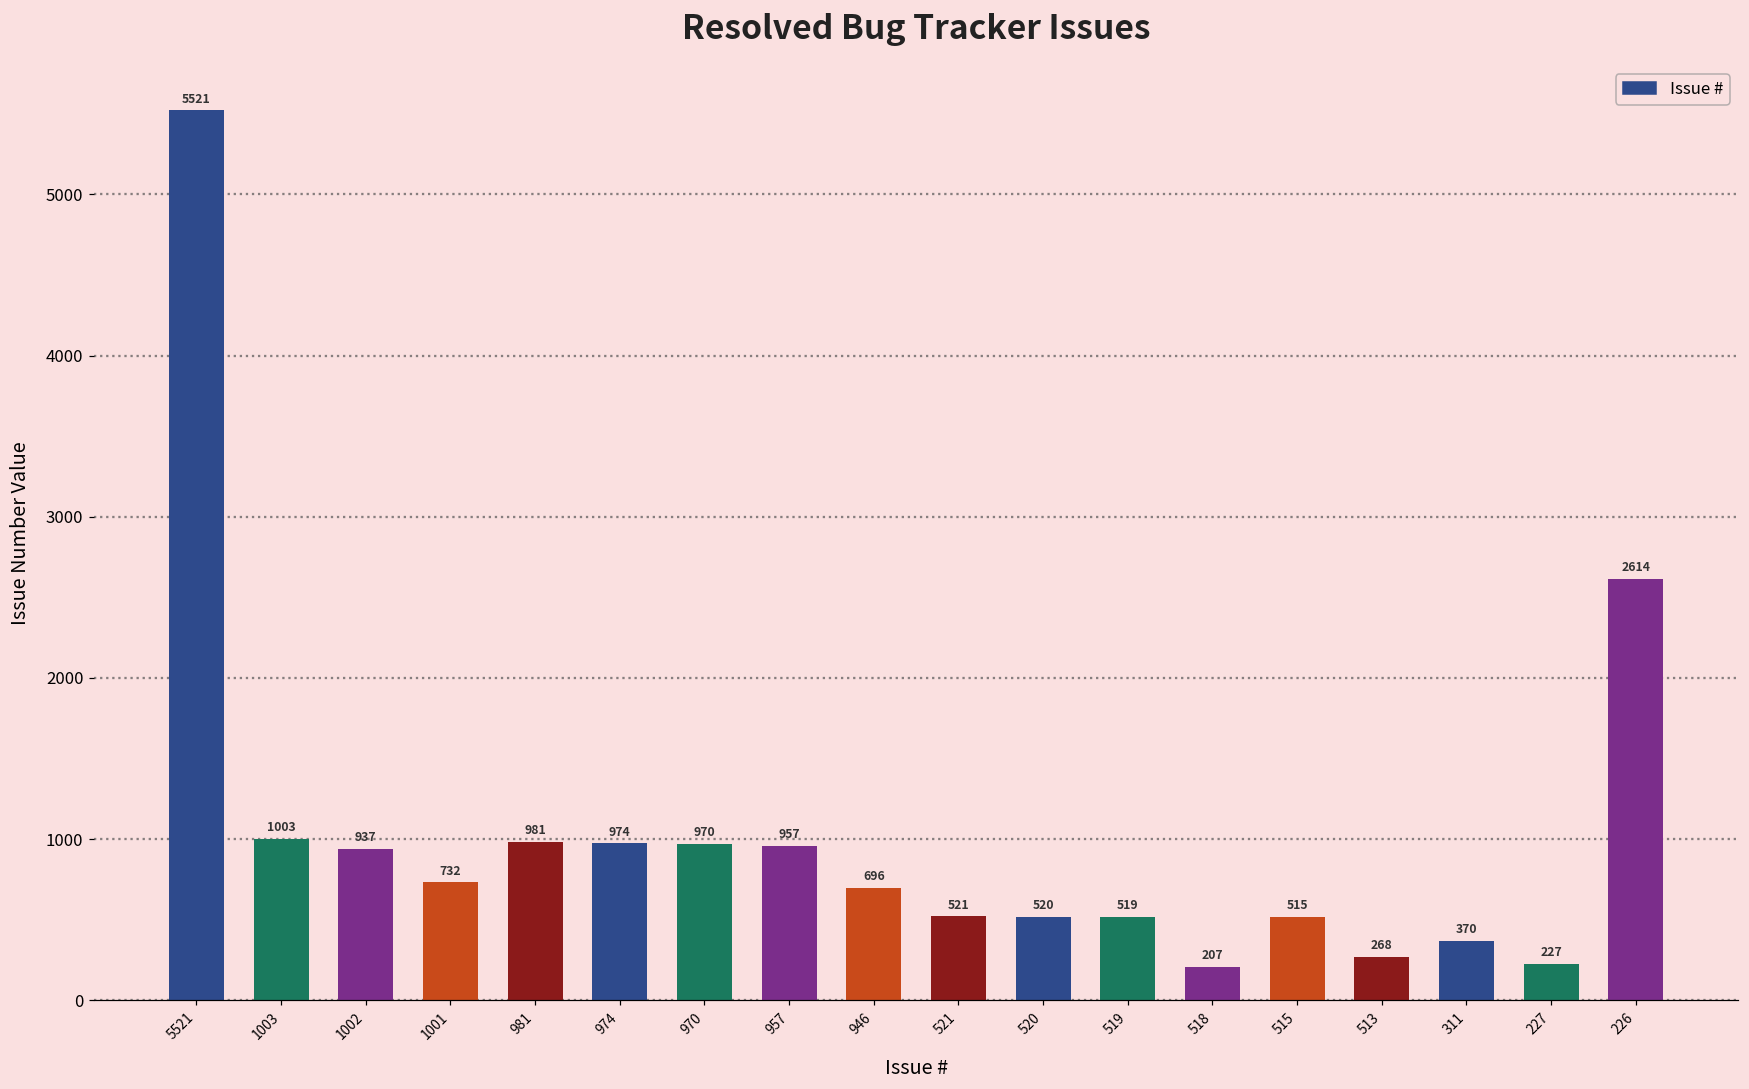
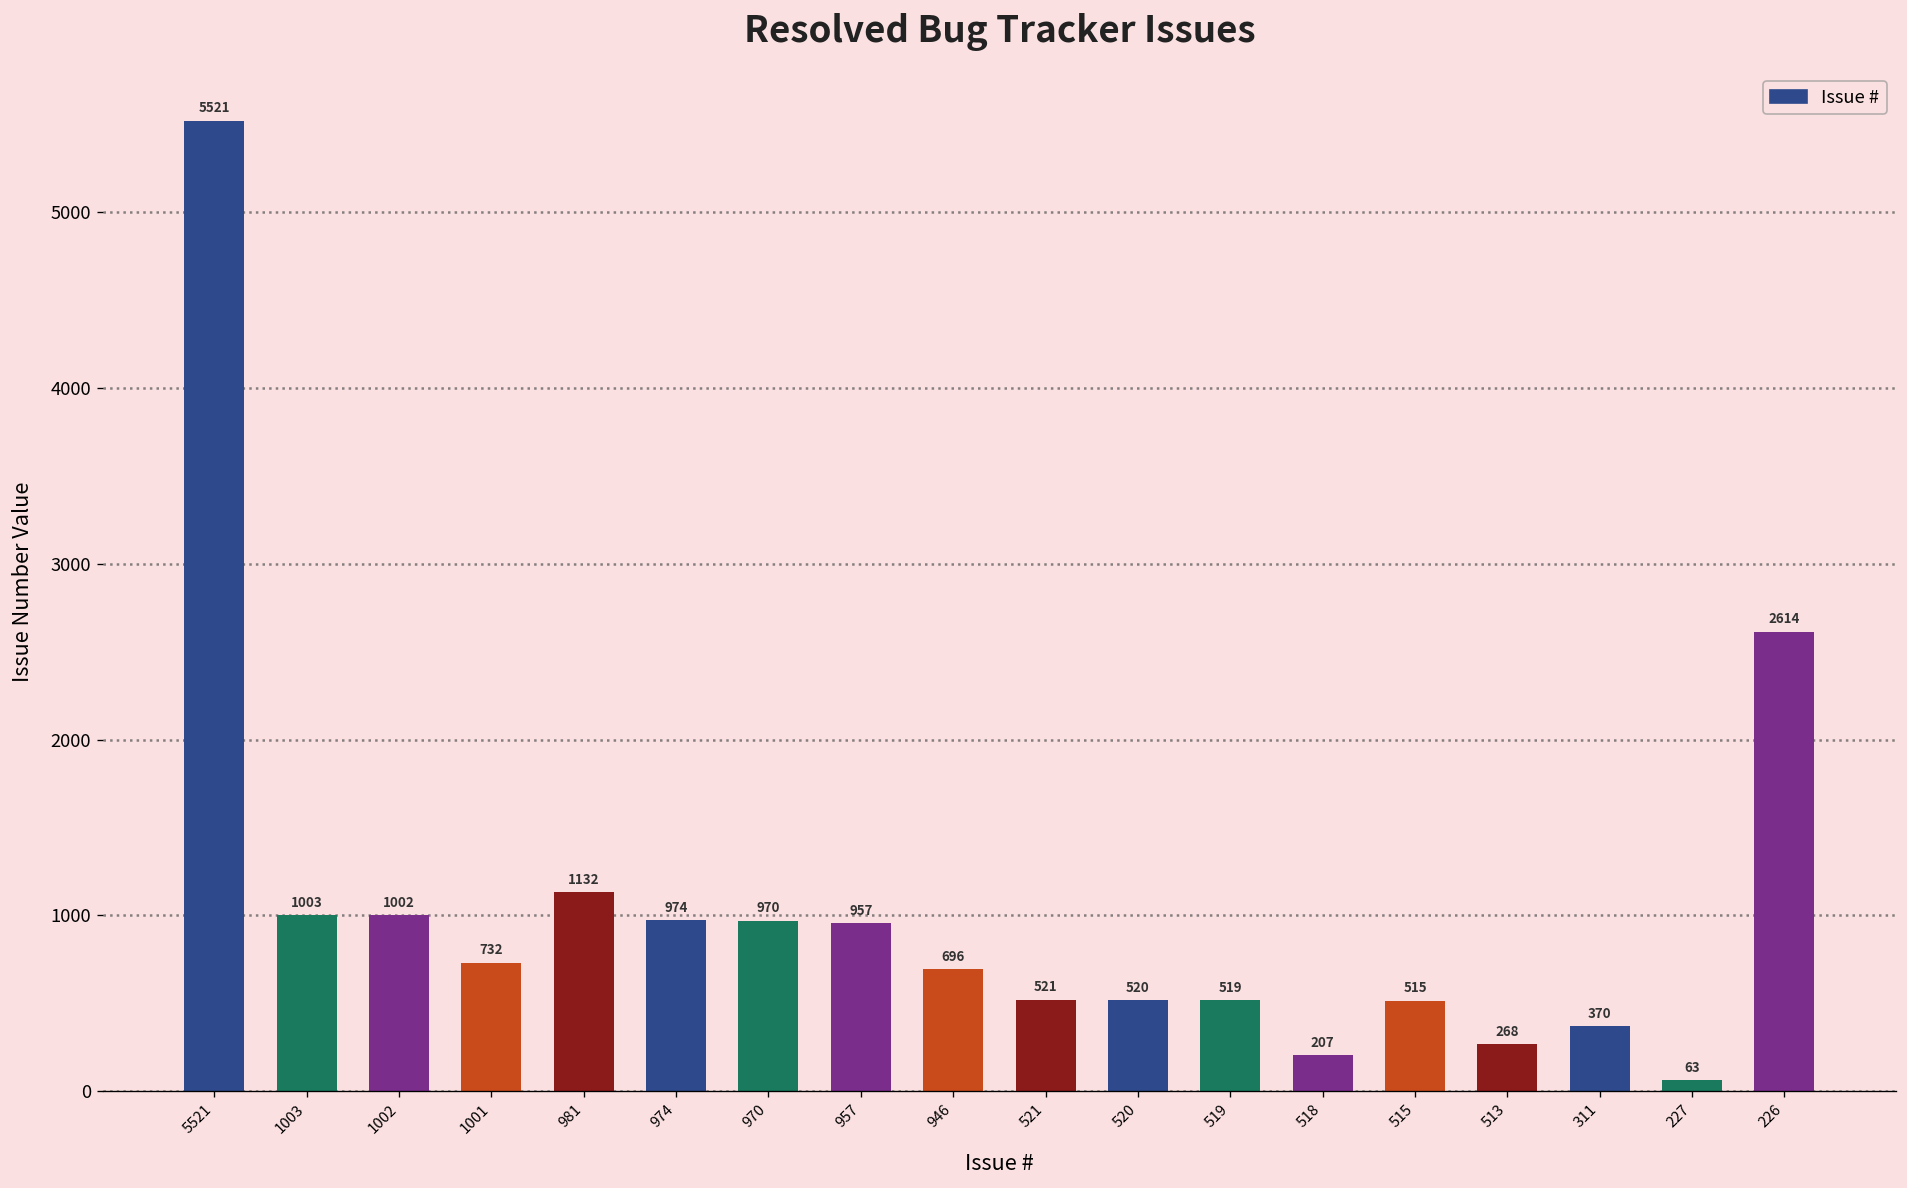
  {
    "5521": 5521,
    "1003": 1003,
-   "1002": 937,
+   "1002": 1002,
    "1001": 732,
-   "981": 981,
+   "981": 1132,
    "974": 974,
    "970": 970,
    "957": 957,
    "946": 696,
    "521": 521,
    "520": 520,
    "519": 519,
    "518": 207,
    "515": 515,
    "513": 268,
    "311": 370,
-   "227": 227,
+   "227": 63,
    "226": 2614
  }
